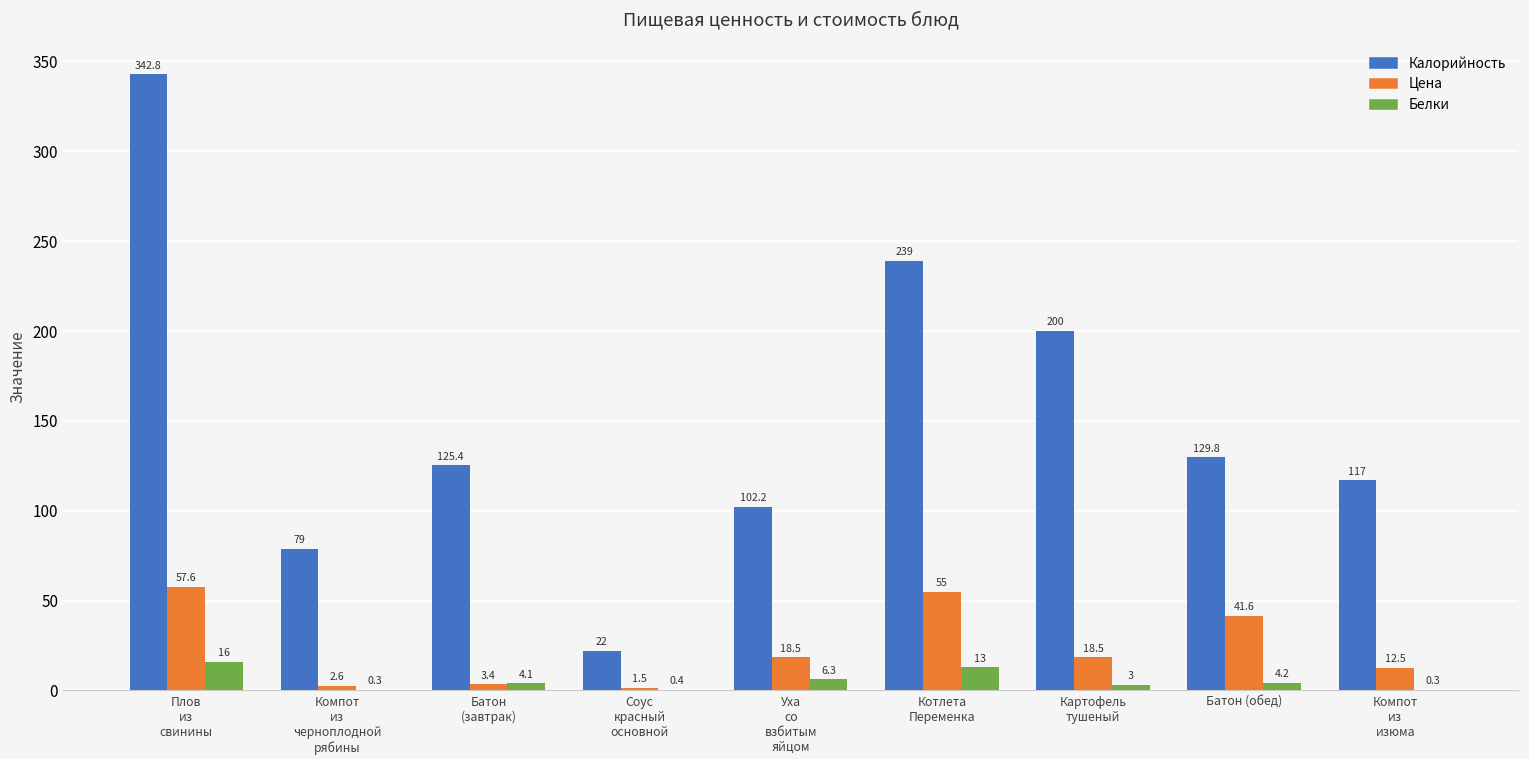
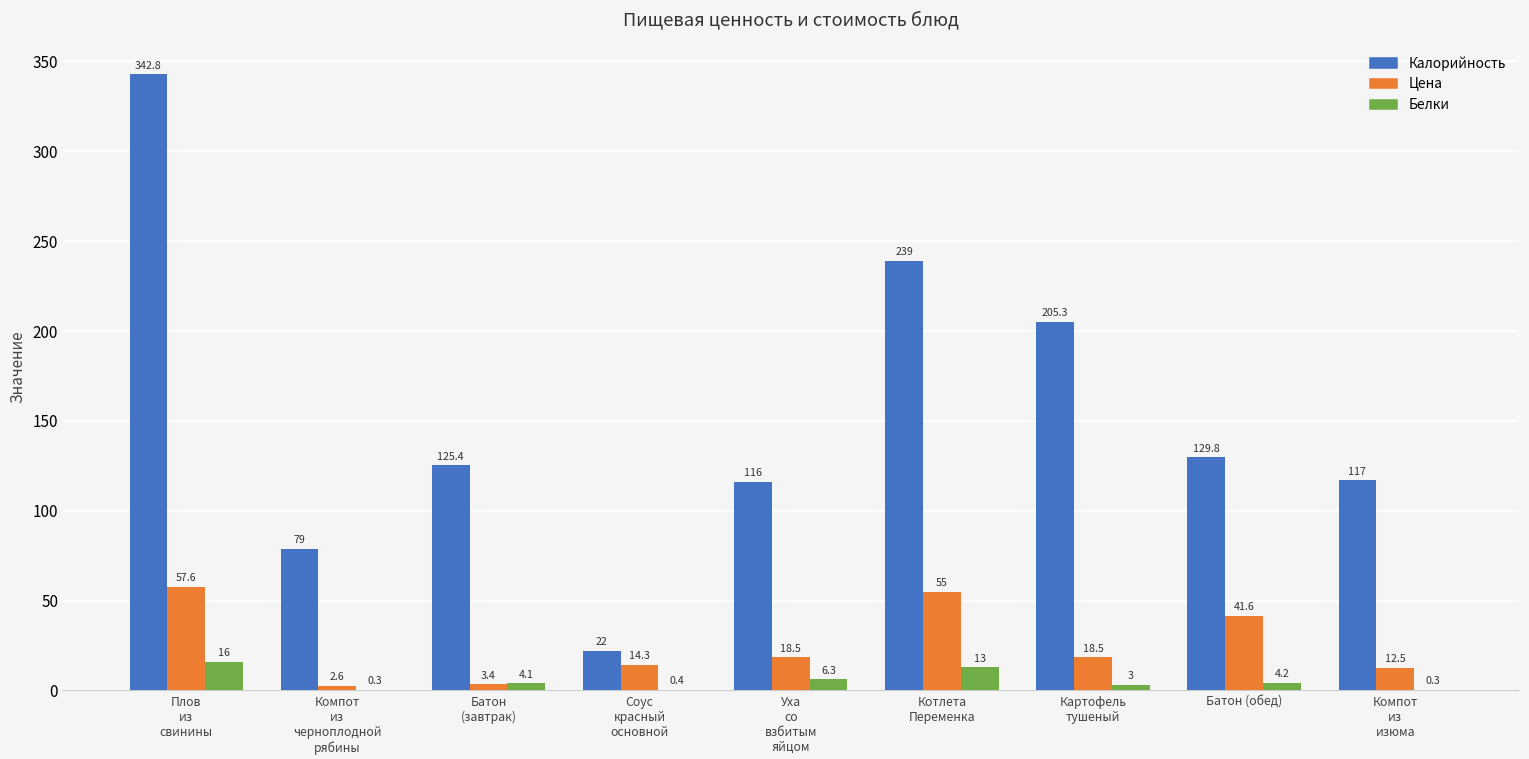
  {
    "Калорийность": {
      "Плов из свинины": 342.8,
      "Компот из черноплодной рябины": 79,
      "Батон (завтрак)": 125.4,
      "Соус красный основной": 22,
-     "Уха со взбитым яйцом": 102.2,
+     "Уха со взбитым яйцом": 116,
      "Котлета Переменка": 239,
-     "Картофель тушеный": 200,
+     "Картофель тушеный": 205.3,
      "Батон (обед)": 129.8,
      "Компот из изюма": 117
    },
    "Цена": {
      "Плов из свинины": 57.6,
      "Компот из черноплодной рябины": 2.6,
      "Батон (завтрак)": 3.4,
-     "Соус красный основной": 1.5,
+     "Соус красный основной": 14.3,
      "Уха со взбитым яйцом": 18.5,
      "Котлета Переменка": 55,
      "Картофель тушеный": 18.5,
      "Батон (обед)": 41.6,
      "Компот из изюма": 12.5
    },
    "Белки": {
      "Плов из свинины": 16,
      "Компот из черноплодной рябины": 0.3,
      "Батон (завтрак)": 4.1,
      "Соус красный основной": 0.4,
      "Уха со взбитым яйцом": 6.3,
      "Котлета Переменка": 13,
      "Картофель тушеный": 3,
      "Батон (обед)": 4.2,
      "Компот из изюма": 0.3
    }
  }
